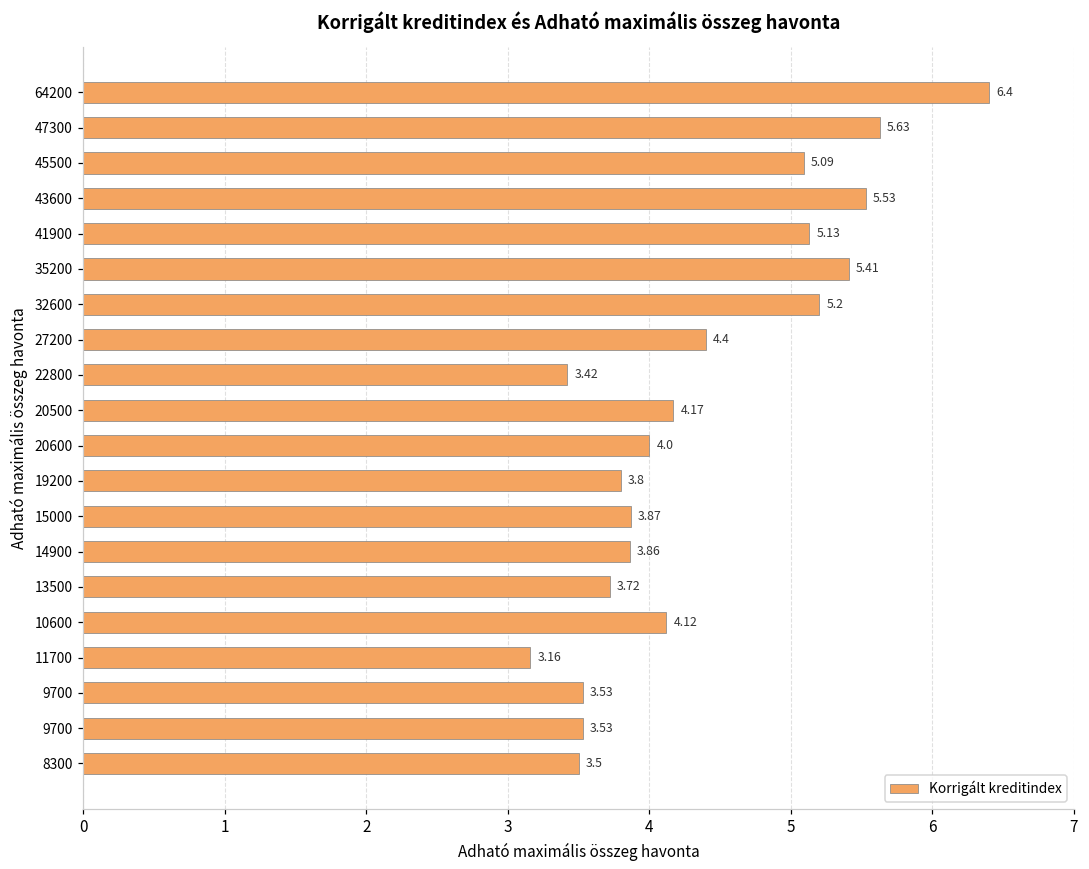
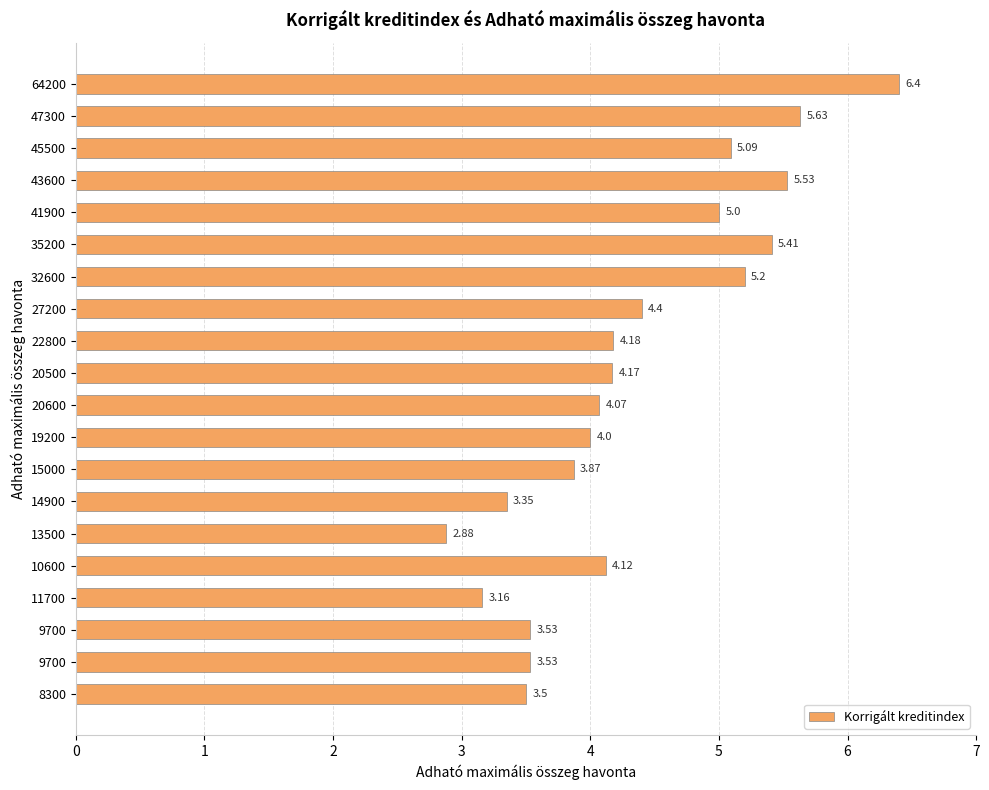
  {
    "64200": 6.4,
    "47300": 5.63,
    "45500": 5.09,
    "43600": 5.53,
-   "41900": 5.13,
+   "41900": 5.0,
    "35200": 5.41,
    "32600": 5.2,
    "27200": 4.4,
-   "22800": 3.42,
+   "22800": 4.18,
    "20500": 4.17,
-   "20600": 4.0,
-   "19200": 3.8,
+   "20600": 4.07,
+   "19200": 4.0,
    "15000": 3.87,
-   "14900": 3.86,
-   "13500": 3.72,
+   "14900": 3.35,
+   "13500": 2.88,
    "10600": 4.12,
    "11700": 3.16,
    "8300": 3.5
  }
